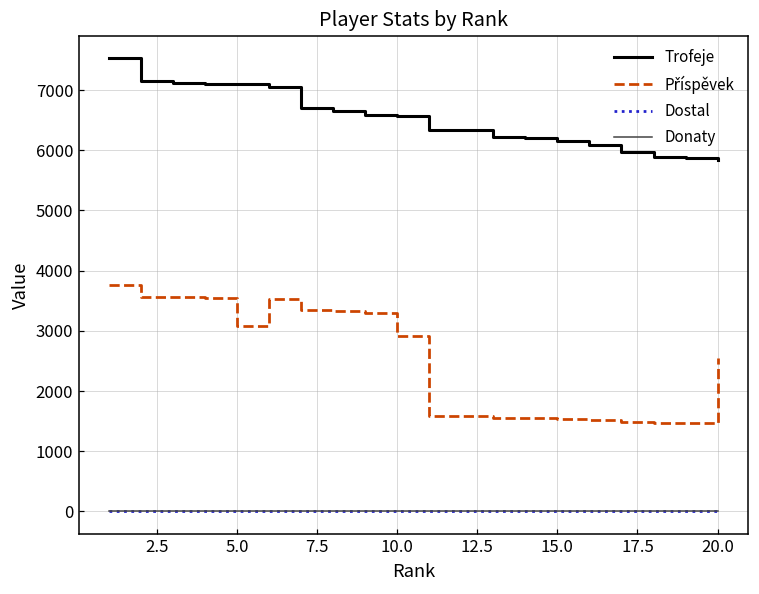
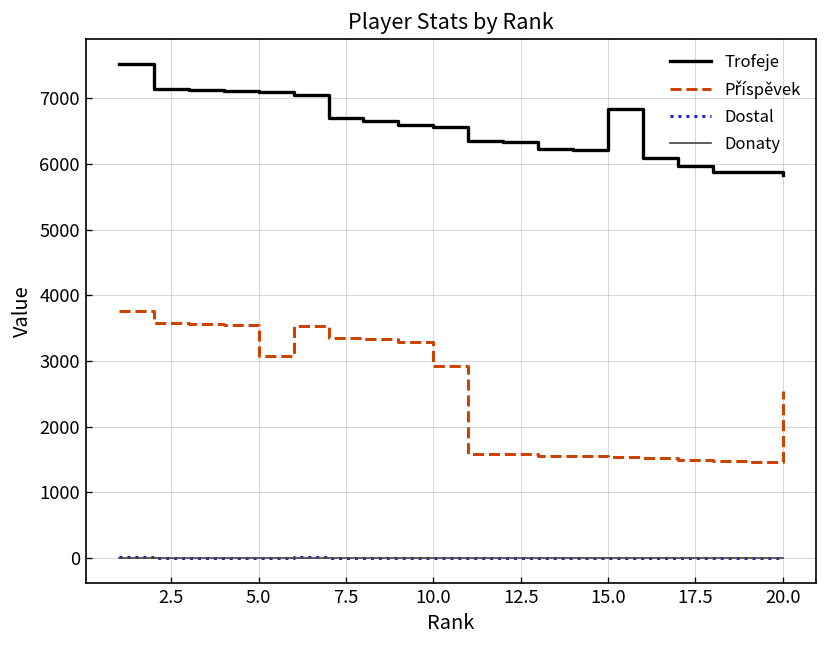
  {
    "Trofeje": {
      "5.0": 7100,
      "10.0": 6600,
-     "15.0": 6200,
+     "15.0": 6800,
      "20.0": 5800
    },
    "Příspěvek": {
      "5.0": 3100,
      "10.0": 2900,
      "15.0": 1500,
      "20.0": 2500
    }
  }
